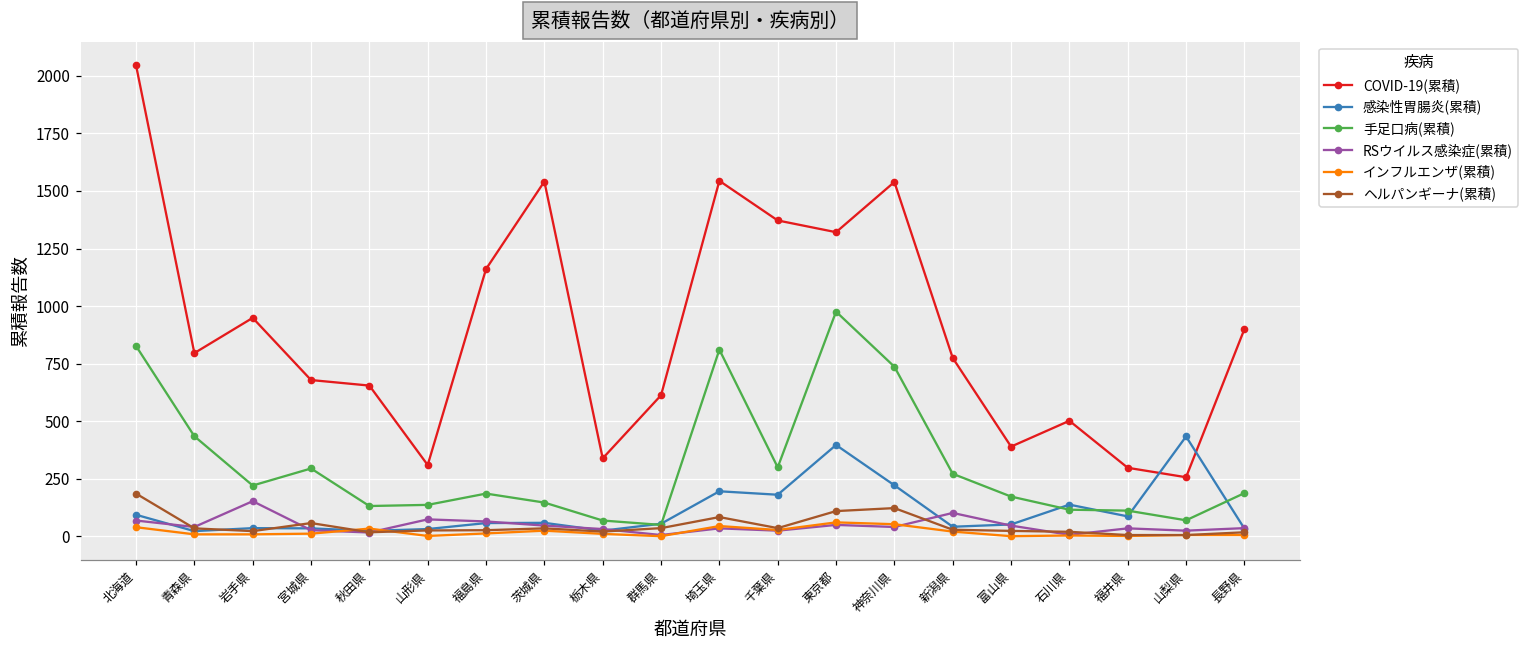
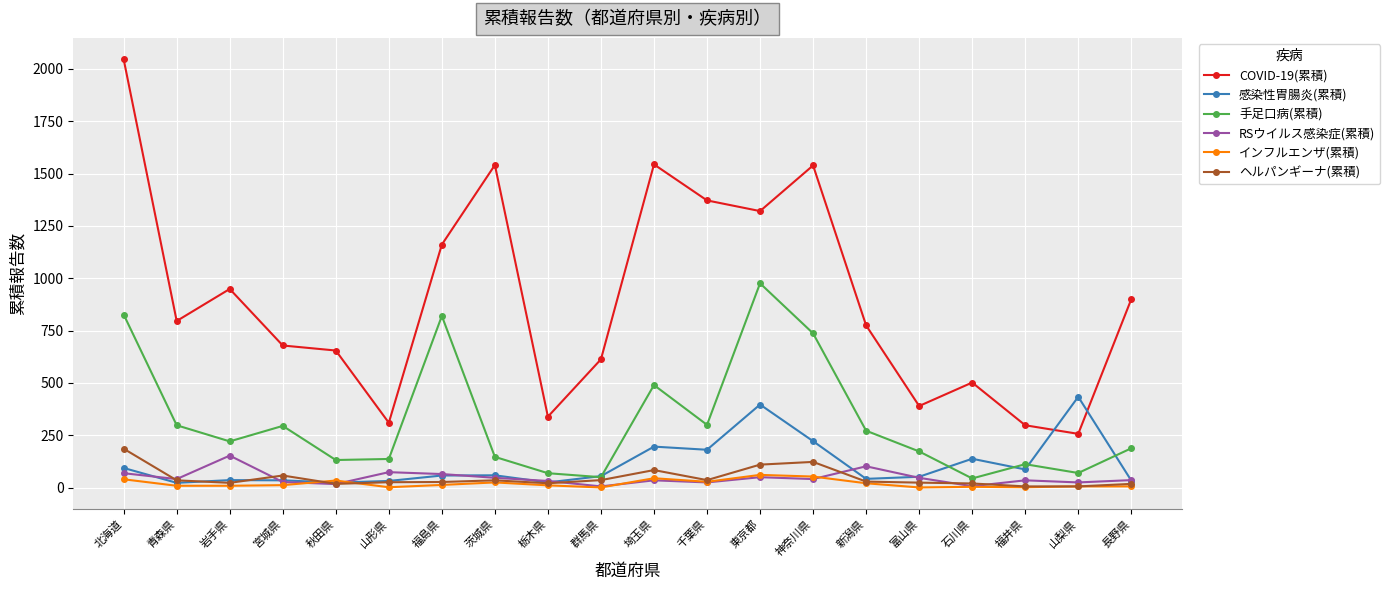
  {
    "COVID-19(累積)": {
      "北海道": 2050,
      "青森県": 800,
      "岩手県": 950,
      "宮城県": 680,
      "秋田県": 660,
      "山形県": 310,
      "福島県": 1160,
      "茨城県": 1540,
      "栃木県": 340,
      "群馬県": 610,
      "埼玉県": 1540,
      "千葉県": 1370,
      "東京都": 1320,
      "神奈川県": 1540,
      "新潟県": 780,
      "富山県": 390,
      "石川県": 500,
      "福井県": 300,
      "山梨県": 260,
      "長野県": 900
    },
    "感染性胃腸炎(累積)": {
      "北海道": 90,
      "岩手県": 40,
      "埼玉県": 200,
      "千葉県": 180,
      "東京都": 400,
      "神奈川県": 220,
      "新潟県": 40,
      "石川県": 140,
      "福井県": 90,
      "山梨県": 430
    },
    "手足口病(累積)": {
      "北海道": 830,
-     "青森県": 440,
+     "青森県": 300,
      "岩手県": 220,
      "宮城県": 300,
      "秋田県": 130,
      "山形県": 140,
-     "福島県": 190,
+     "福島県": 820,
      "茨城県": 150,
      "栃木県": 70,
-     "埼玉県": 810,
+     "埼玉県": 490,
      "千葉県": 300,
      "東京都": 980,
      "神奈川県": 740,
      "新潟県": 270,
      "富山県": 170,
-     "石川県": 120,
+     "石川県": 40,
      "福井県": 110,
      "山梨県": 70,
      "長野県": 190
    },
    "RSウイルス感染症(累積)": {
      "北海道": 70,
      "岩手県": 150,
      "山形県": 70,
      "新潟県": 100,
      "福井県": 40,
      "山梨県": 30
    },
    "インフルエンザ(累積)": {
      "北海道": 40,
      "青森県": 10,
      "岩手県": 10,
      "宮城県": 10,
      "山形県": 0,
      "福島県": 10,
      "富山県": 0
    },
    "ヘルパンギーナ(累積)": {
      "北海道": 190,
      "岩手県": 20,
      "宮城県": 60,
      "福島県": 30,
      "群馬県": 40,
      "埼玉県": 80,
      "東京都": 110,
      "神奈川県": 120,
      "富山県": 20,
      "石川県": 20
    }
  }
